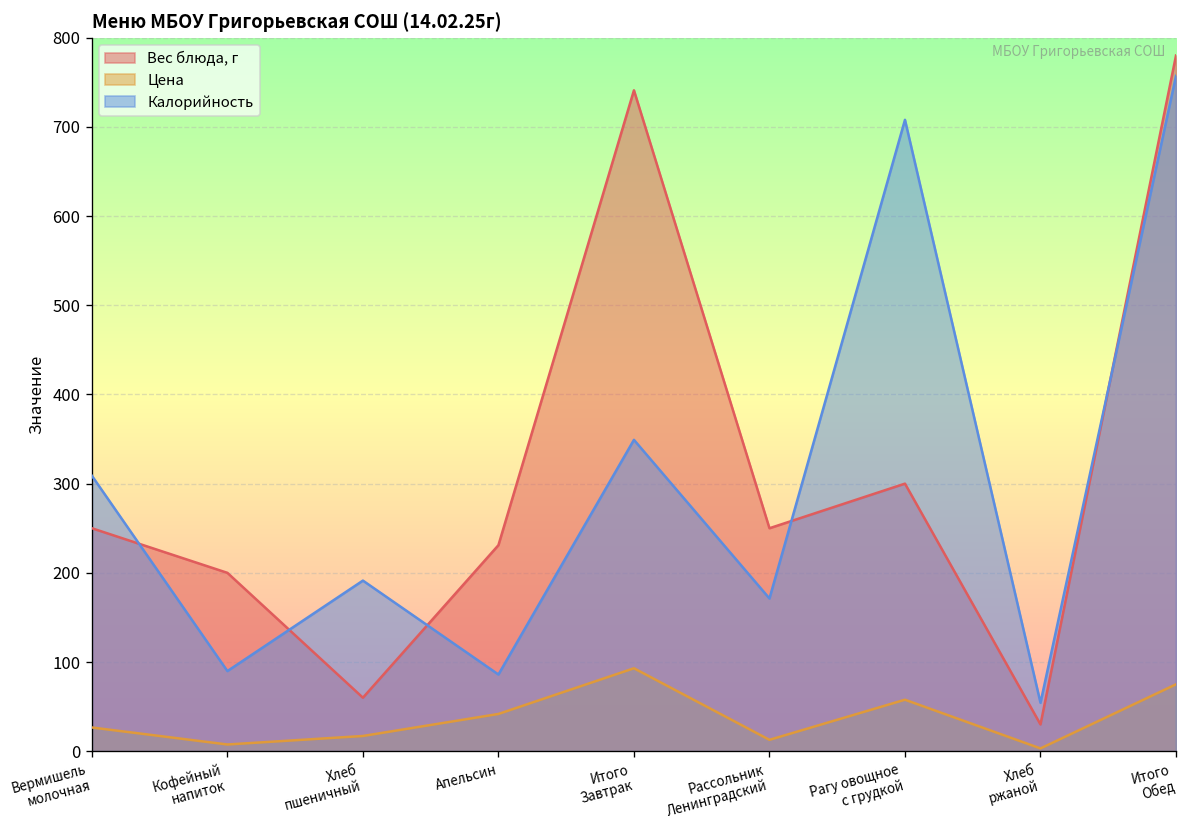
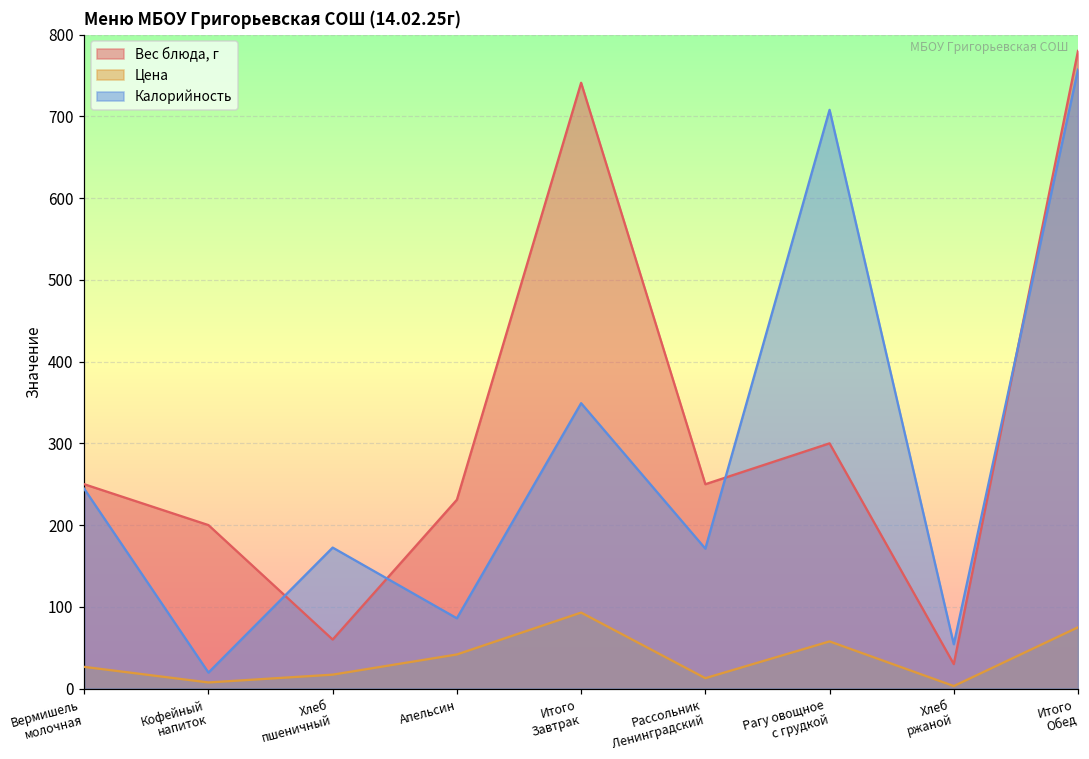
  {
    "Калорийность": {
-     "Вермишель молочная": 310,
-     "Кофейный напиток": 90,
-     "Хлеб пшеничный": 190,
+     "Вермишель молочная": 240,
+     "Кофейный напиток": 20,
+     "Хлеб пшеничный": 170,
      "Апельсин": 90,
      "Итого Завтрак": 350,
      "Рассольник Ленинградский": 170,
      "Рагу овощное с грудкой": 710,
      "Хлеб ржаной": 50,
      "Итого Обед": 760
    }
  }
